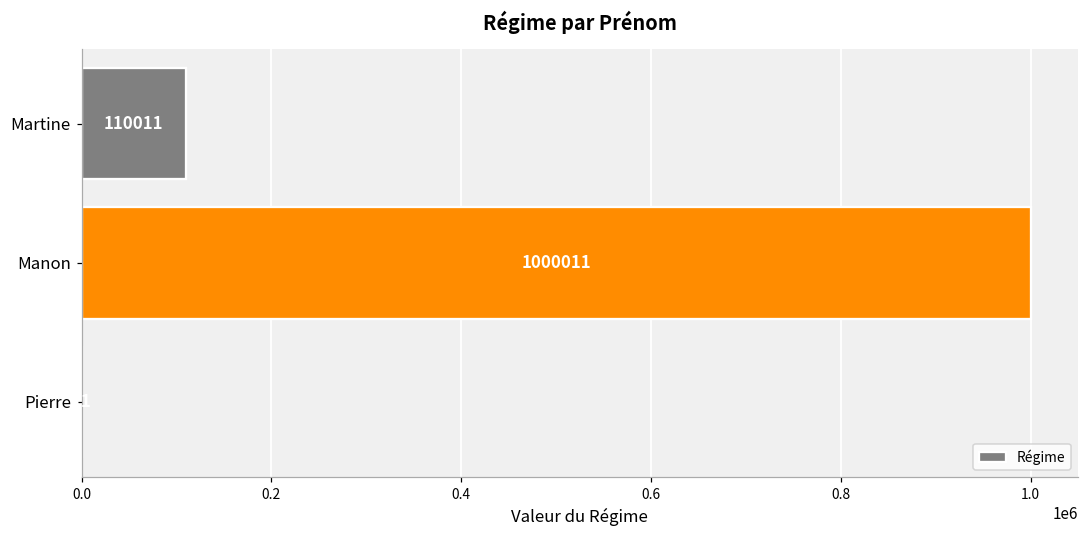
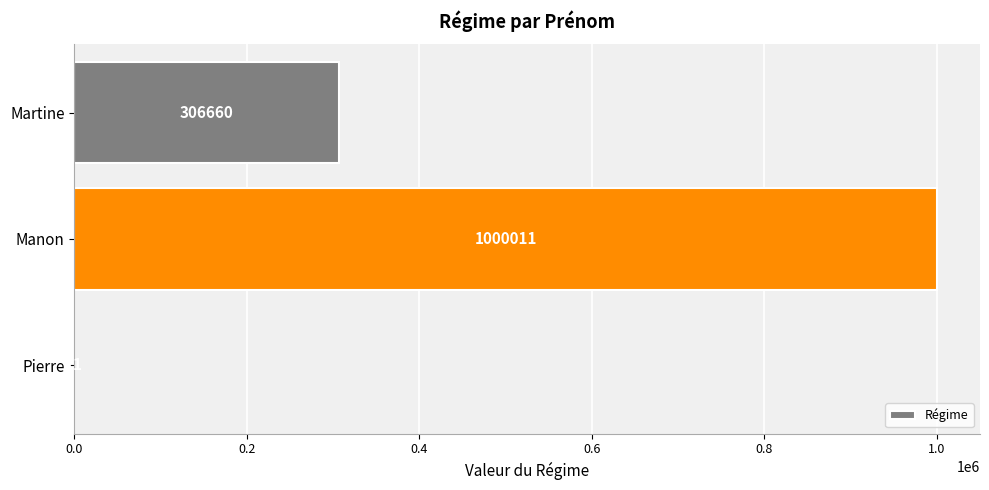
  {
-   "Martine": 110011,
+   "Martine": 306660,
    "Manon": 1000011
  }
